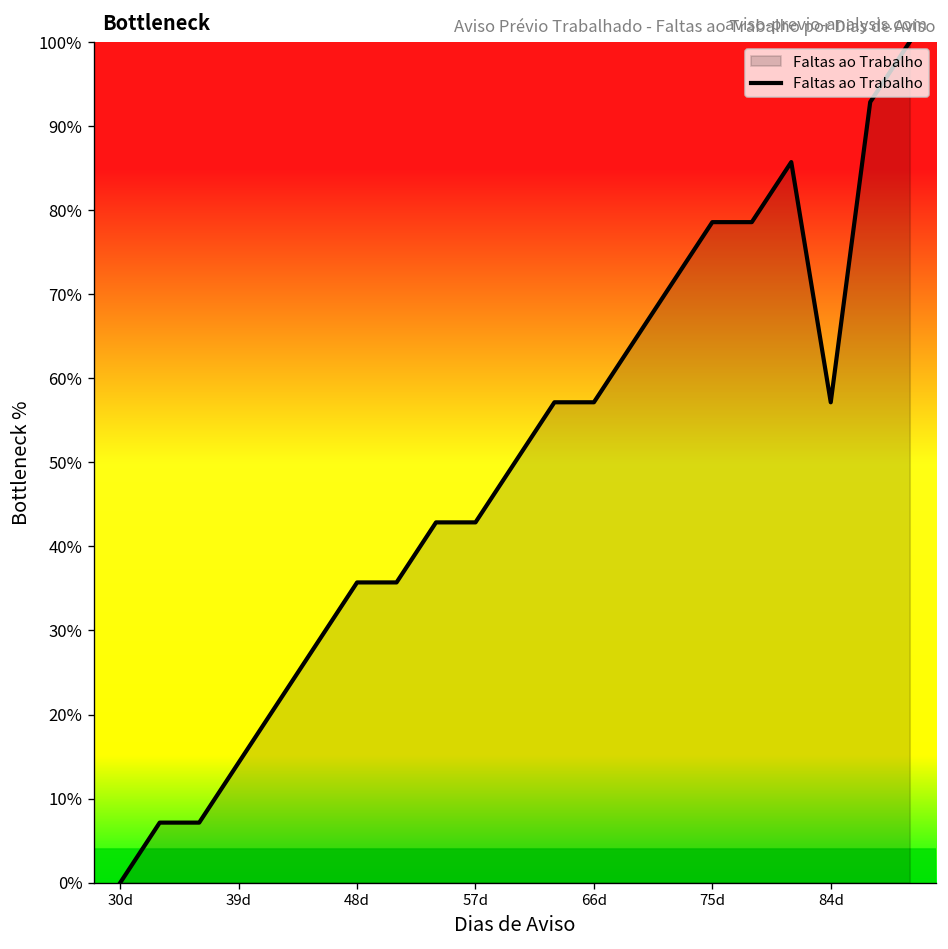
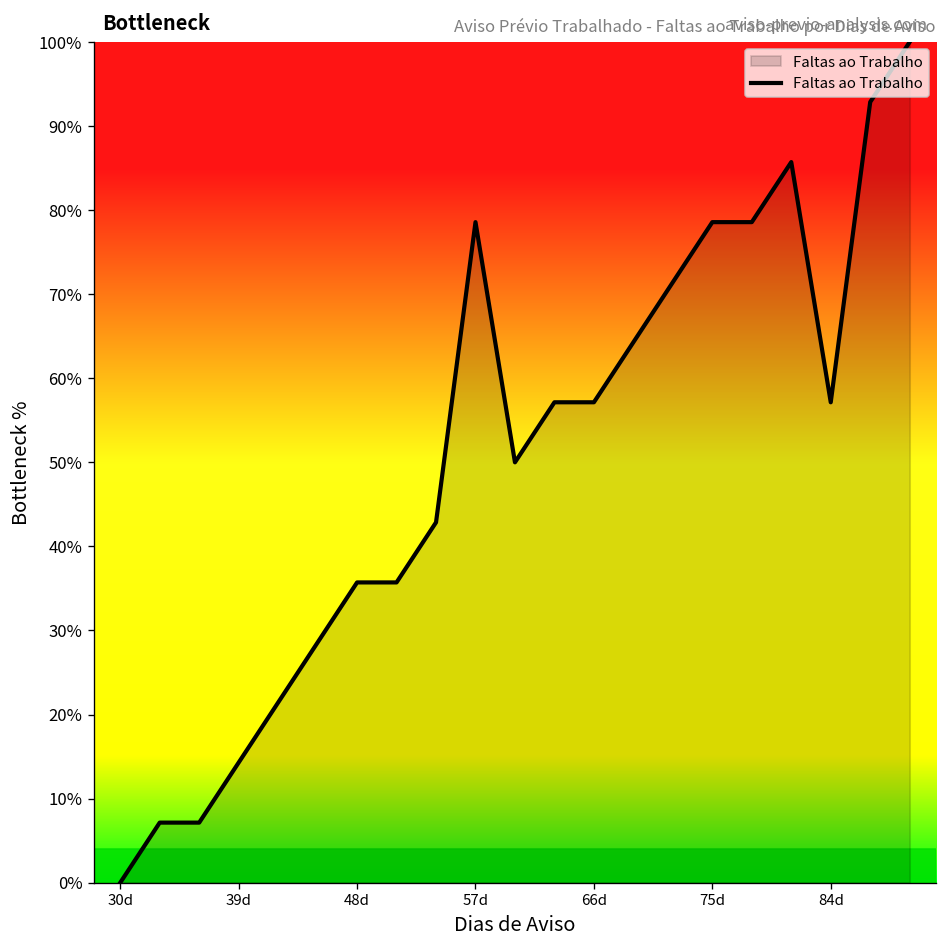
  {
    "39d": "14%",
    "48d": "36%",
-   "57d": "43%",
+   "57d": "79%",
    "66d": "57%",
    "75d": "79%",
    "84d": "57%"
  }
